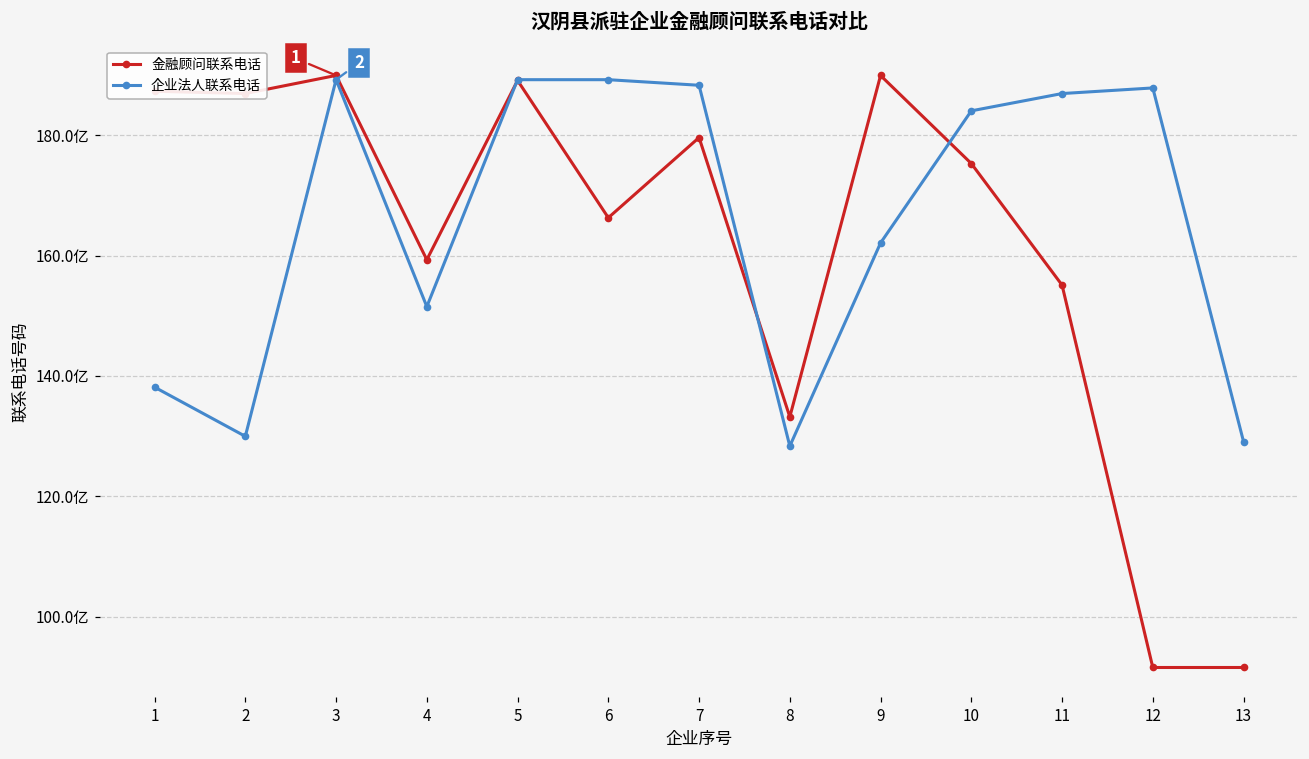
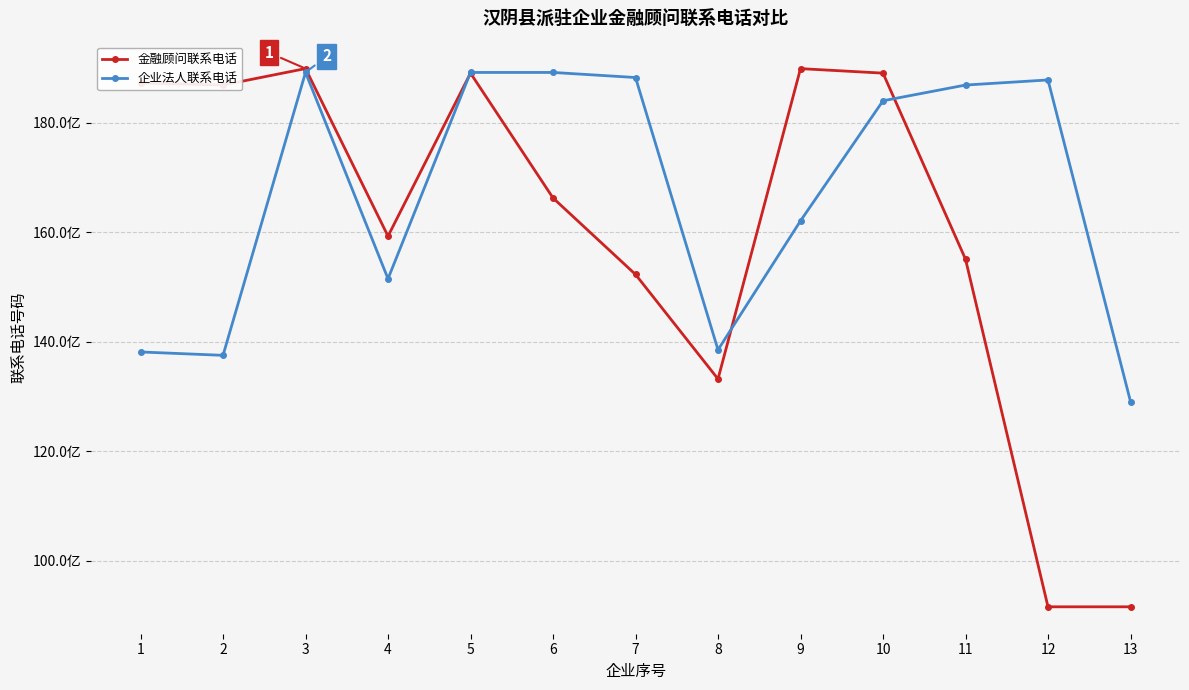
  {
    "金融顾问联系电话": {
      "4": "159亿",
      "6": "166亿",
-     "7": "180亿",
+     "7": "152亿",
      "8": "133亿",
      "9": "190亿",
-     "10": "175亿",
+     "10": "189亿",
      "11": "155亿",
      "12": "92亿",
      "13": "92亿"
    },
    "企业法人联系电话": {
      "1": "138亿",
-     "2": "130亿",
+     "2": "138亿",
      "3": "189亿",
      "4": "152亿",
      "6": "189亿",
      "7": "188亿",
-     "8": "128亿",
+     "8": "139亿",
      "9": "162亿",
      "10": "184亿",
      "11": "187亿",
      "12": "188亿",
      "13": "129亿"
    }
  }
